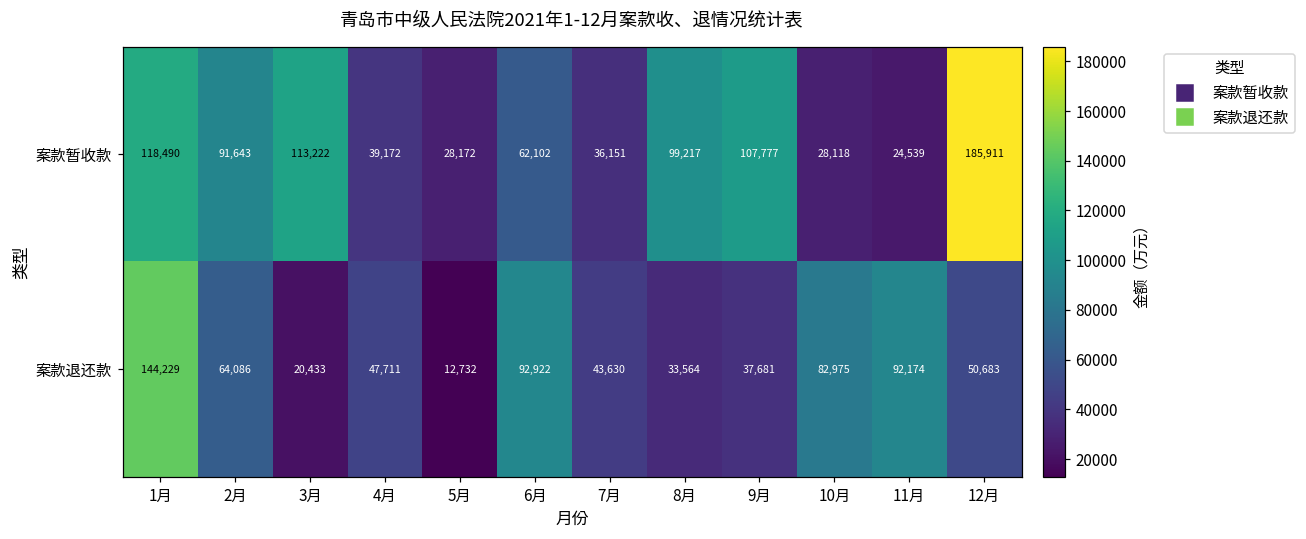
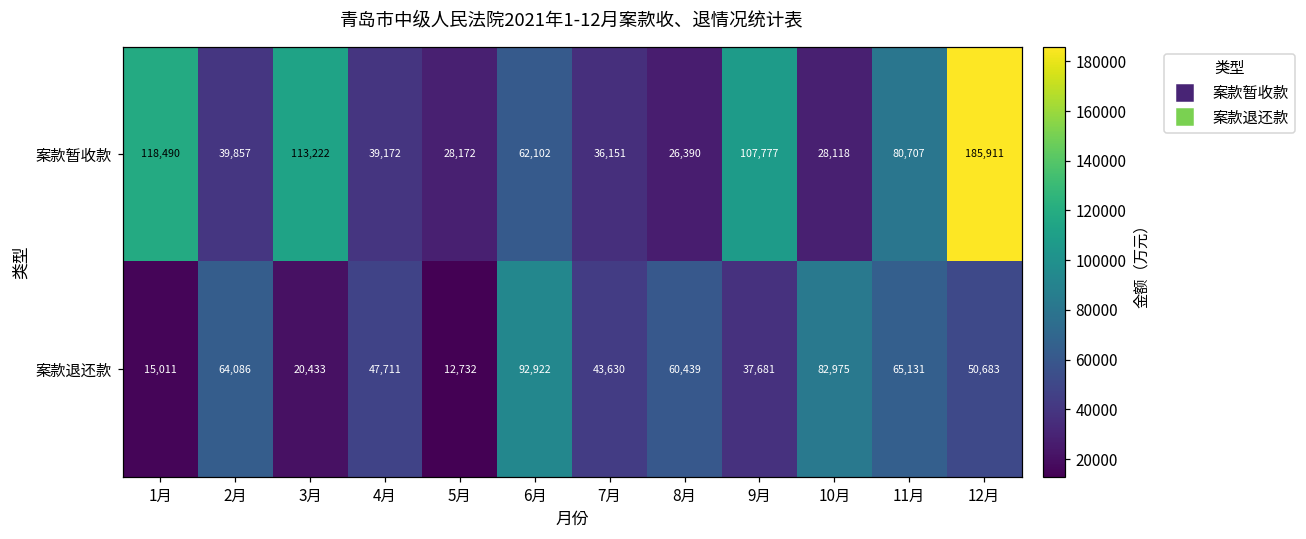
  {
    "案款暂收款": {
      "1月": "118,490",
-     "2月": "91,643",
+     "2月": "39,857",
      "3月": "113,222",
      "4月": "39,172",
      "5月": "28,172",
      "6月": "62,102",
      "7月": "36,151",
-     "8月": "99,217",
+     "8月": "26,390",
      "9月": "107,777",
      "10月": "28,118",
-     "11月": "24,539",
+     "11月": "80,707",
      "12月": "185,911"
    },
    "案款退还款": {
-     "1月": "144,229",
+     "1月": "15,011",
      "2月": "64,086",
      "3月": "20,433",
      "4月": "47,711",
      "5月": "12,732",
      "6月": "92,922",
      "7月": "43,630",
-     "8月": "33,564",
+     "8月": "60,439",
      "9月": "37,681",
      "10月": "82,975",
-     "11月": "92,174",
+     "11月": "65,131",
      "12月": "50,683"
    }
  }
